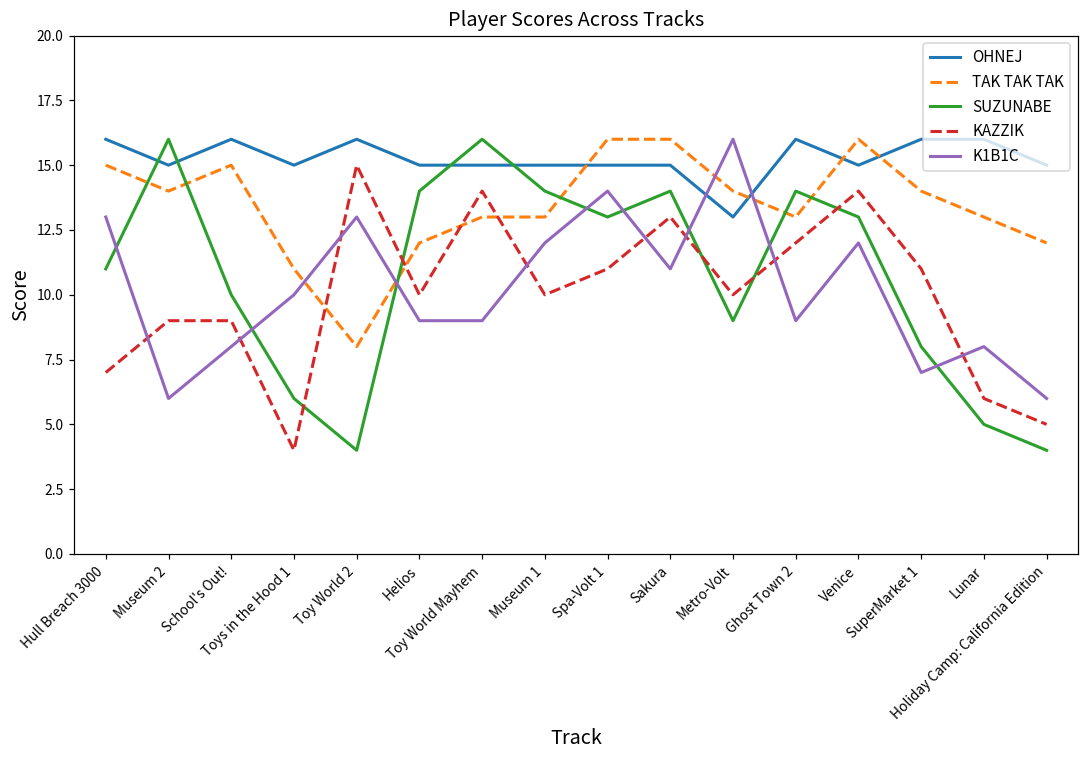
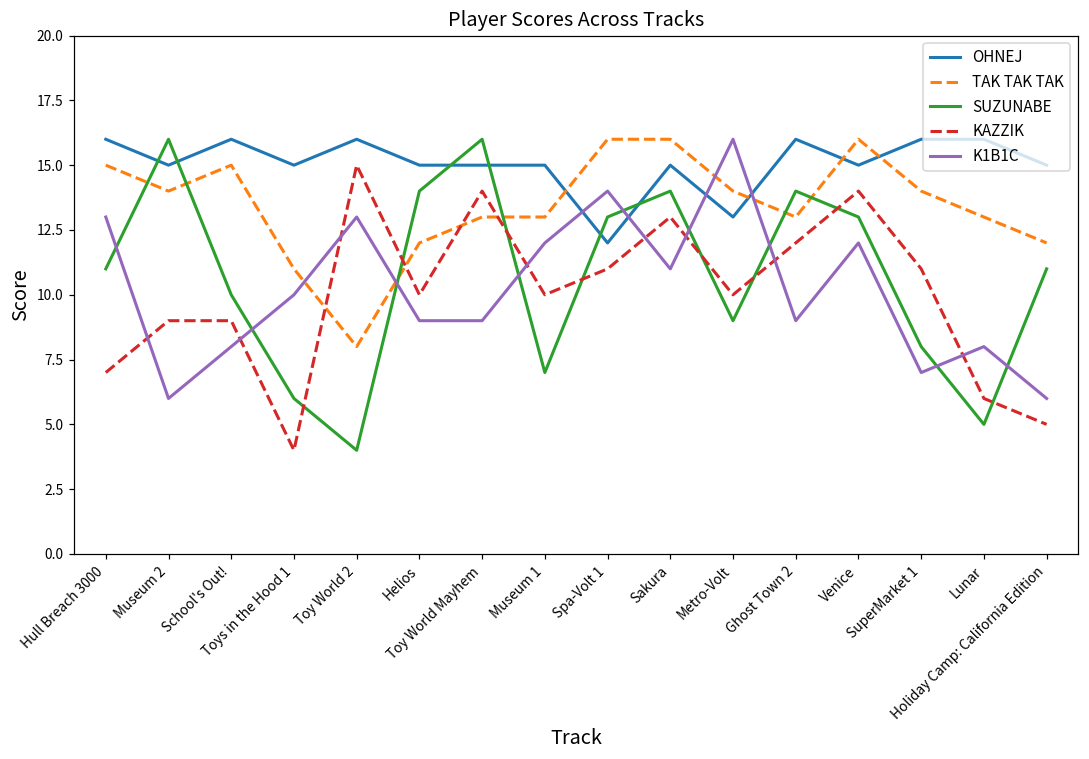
  {
    "OHNEJ": {
      "Hull Breach 3000": 16,
      "Museum 2": 15,
      "School's Out!": 16,
      "Toys in the Hood 1": 15,
      "Toy World 2": 16,
      "Helios": 15,
      "Toy World Mayhem": 15,
      "Museum 1": 15,
-     "Spa-Volt 1": 15,
+     "Spa-Volt 1": 12,
      "Sakura": 15,
      "Metro-Volt": 13,
      "Ghost Town 2": 16,
      "Venice": 15,
      "SuperMarket 1": 16,
      "Holiday Camp: California Edition": 15
    },
    "TAK TAK TAK": {
      "Hull Breach 3000": 15,
      "Museum 2": 14,
      "School's Out!": 15,
      "Toys in the Hood 1": 11,
      "Toy World 2": 8,
      "Helios": 12,
      "Toy World Mayhem": 13,
      "Museum 1": 13,
      "Spa-Volt 1": 16,
      "Sakura": 16,
      "Metro-Volt": 14,
      "Ghost Town 2": 13,
      "Venice": 16,
      "SuperMarket 1": 14,
      "Lunar": 13,
      "Holiday Camp: California Edition": 12
    },
    "SUZUNABE": {
      "Hull Breach 3000": 11,
      "Museum 2": 16,
      "School's Out!": 10,
      "Toys in the Hood 1": 6,
      "Toy World 2": 4,
      "Helios": 14,
      "Toy World Mayhem": 16,
-     "Museum 1": 14,
+     "Museum 1": 7,
      "Spa-Volt 1": 13,
      "Sakura": 14,
      "Metro-Volt": 9,
      "Ghost Town 2": 14,
      "Venice": 13,
      "SuperMarket 1": 8,
      "Lunar": 5,
-     "Holiday Camp: California Edition": 4
+     "Holiday Camp: California Edition": 11
    },
    "KAZZIK": {
      "Hull Breach 3000": 7,
      "Museum 2": 9,
      "School's Out!": 9,
      "Toys in the Hood 1": 4,
      "Toy World 2": 15,
      "Helios": 10,
      "Toy World Mayhem": 14,
      "Museum 1": 10,
      "Spa-Volt 1": 11,
      "Sakura": 13,
      "Metro-Volt": 10,
      "Ghost Town 2": 12,
      "Venice": 14,
      "SuperMarket 1": 11,
      "Lunar": 6,
      "Holiday Camp: California Edition": 5
    },
    "K1B1C": {
      "Hull Breach 3000": 13,
      "Museum 2": 6,
      "School's Out!": 8,
      "Toys in the Hood 1": 10,
      "Toy World 2": 13,
      "Helios": 9,
      "Toy World Mayhem": 9,
      "Museum 1": 12,
      "Spa-Volt 1": 14,
      "Sakura": 11,
      "Metro-Volt": 16,
      "Ghost Town 2": 9,
      "Venice": 12,
      "SuperMarket 1": 7,
      "Lunar": 8,
      "Holiday Camp: California Edition": 6
    }
  }
